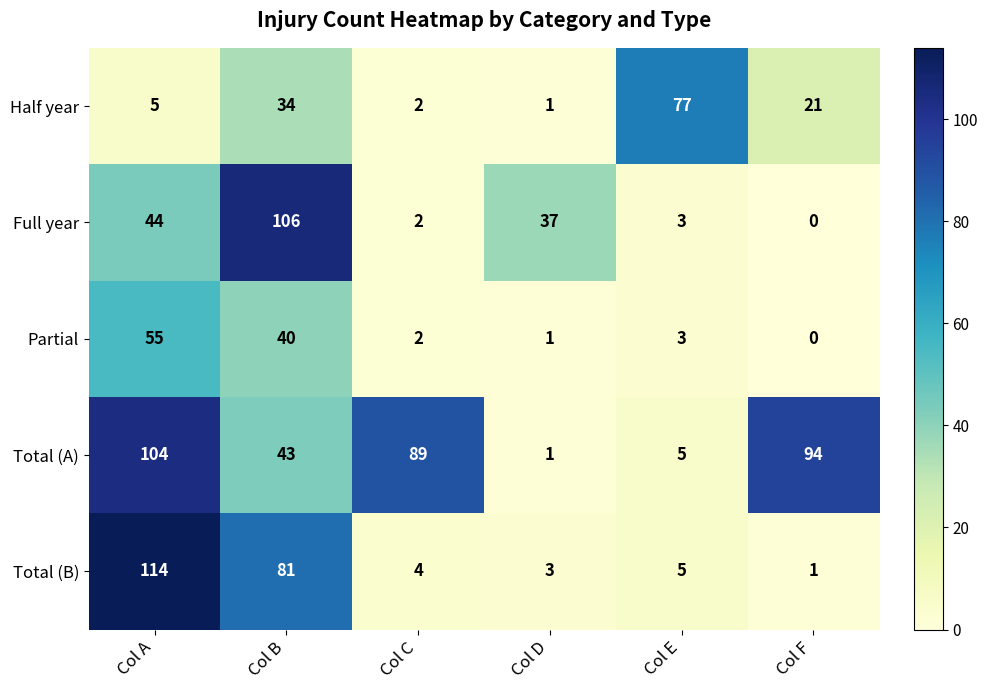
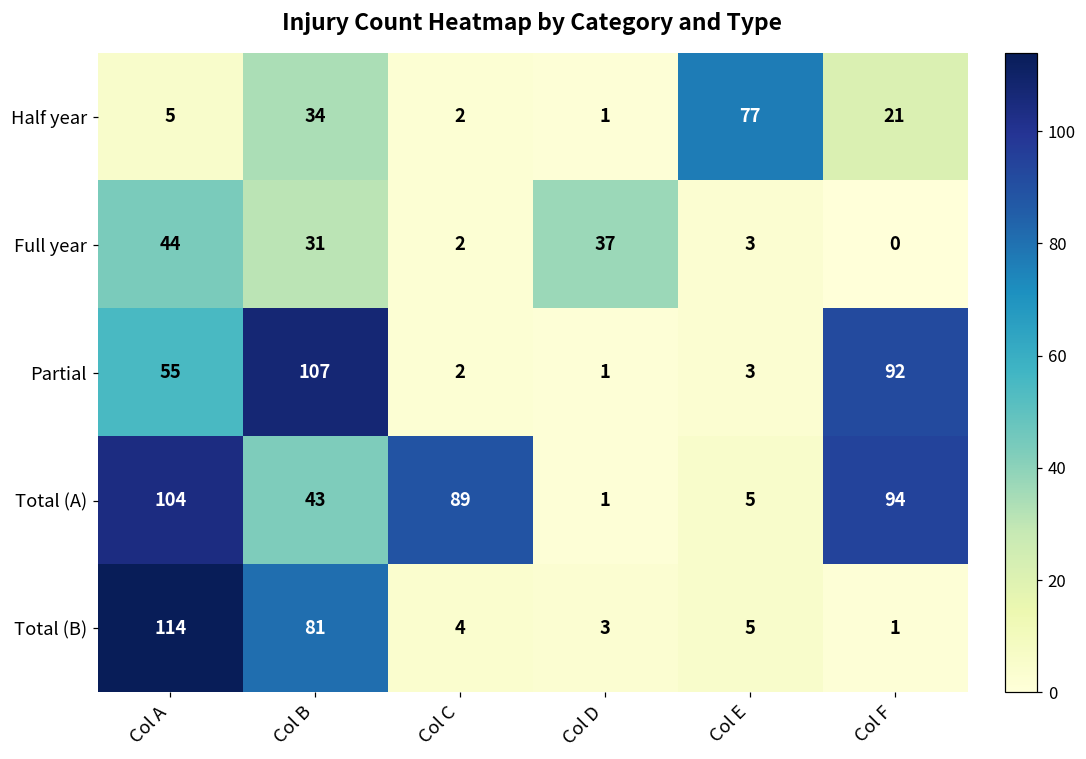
  {
    "Half year": {
      "Col A": 5,
      "Col B": 34,
      "Col C": 2,
      "Col D": 1,
      "Col E": 77,
      "Col F": 21
    },
    "Full year": {
      "Col A": 44,
-     "Col B": 106,
+     "Col B": 31,
      "Col C": 2,
      "Col D": 37,
      "Col E": 3,
      "Col F": 0
    },
    "Partial": {
      "Col A": 55,
-     "Col B": 40,
+     "Col B": 107,
      "Col C": 2,
      "Col D": 1,
      "Col E": 3,
-     "Col F": 0
+     "Col F": 92
    },
    "Total (A)": {
      "Col A": 104,
      "Col B": 43,
      "Col C": 89,
      "Col D": 1,
      "Col E": 5,
      "Col F": 94
    },
    "Total (B)": {
      "Col A": 114,
      "Col B": 81,
      "Col C": 4,
      "Col D": 3,
      "Col E": 5,
      "Col F": 1
    }
  }
